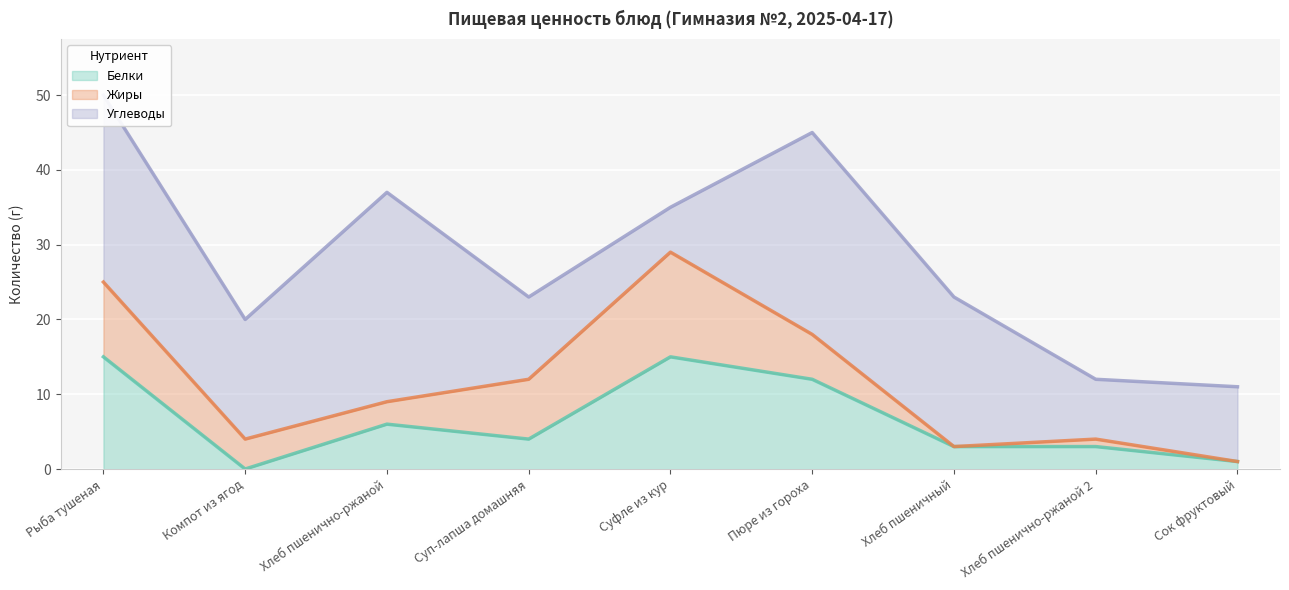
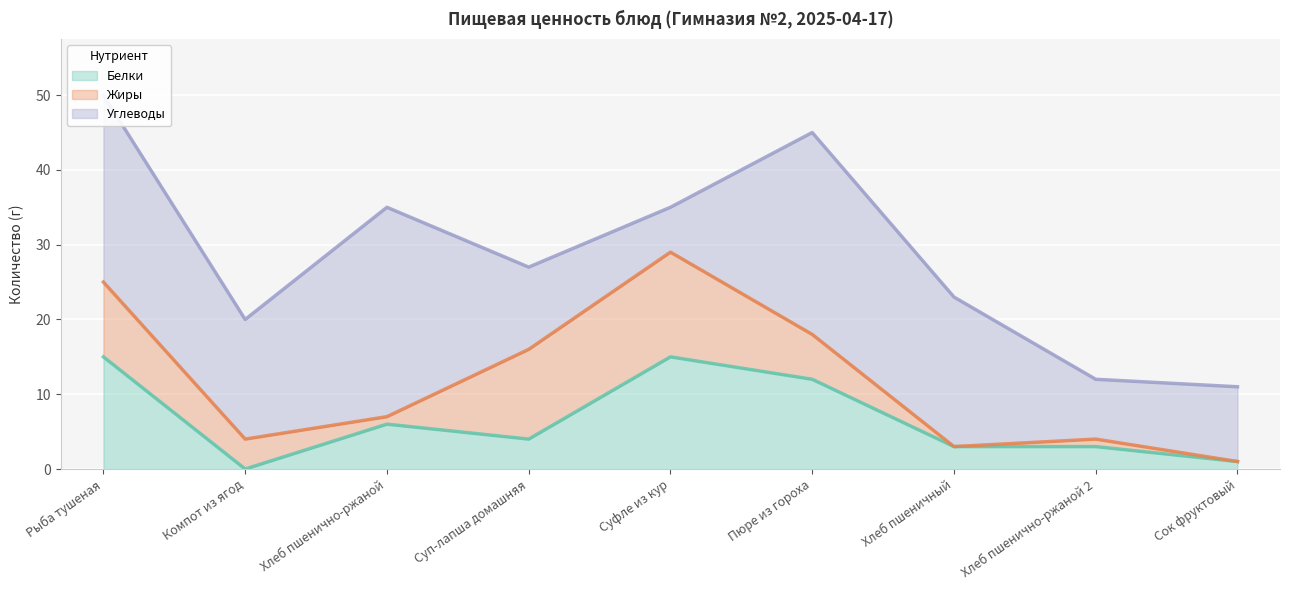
  {
    "Жиры": {
      "Рыба тушеная": 10,
      "Компот из ягод": 4,
-     "Хлеб пшенично-ржаной": 3,
-     "Суп-лапша домашняя": 8,
+     "Хлеб пшенично-ржаной": 1,
+     "Суп-лапша домашняя": 12,
      "Суфле из кур": 14,
      "Пюре из гороха": 6,
      "Хлеб пшенично-ржаной 2": 1
    }
  }
